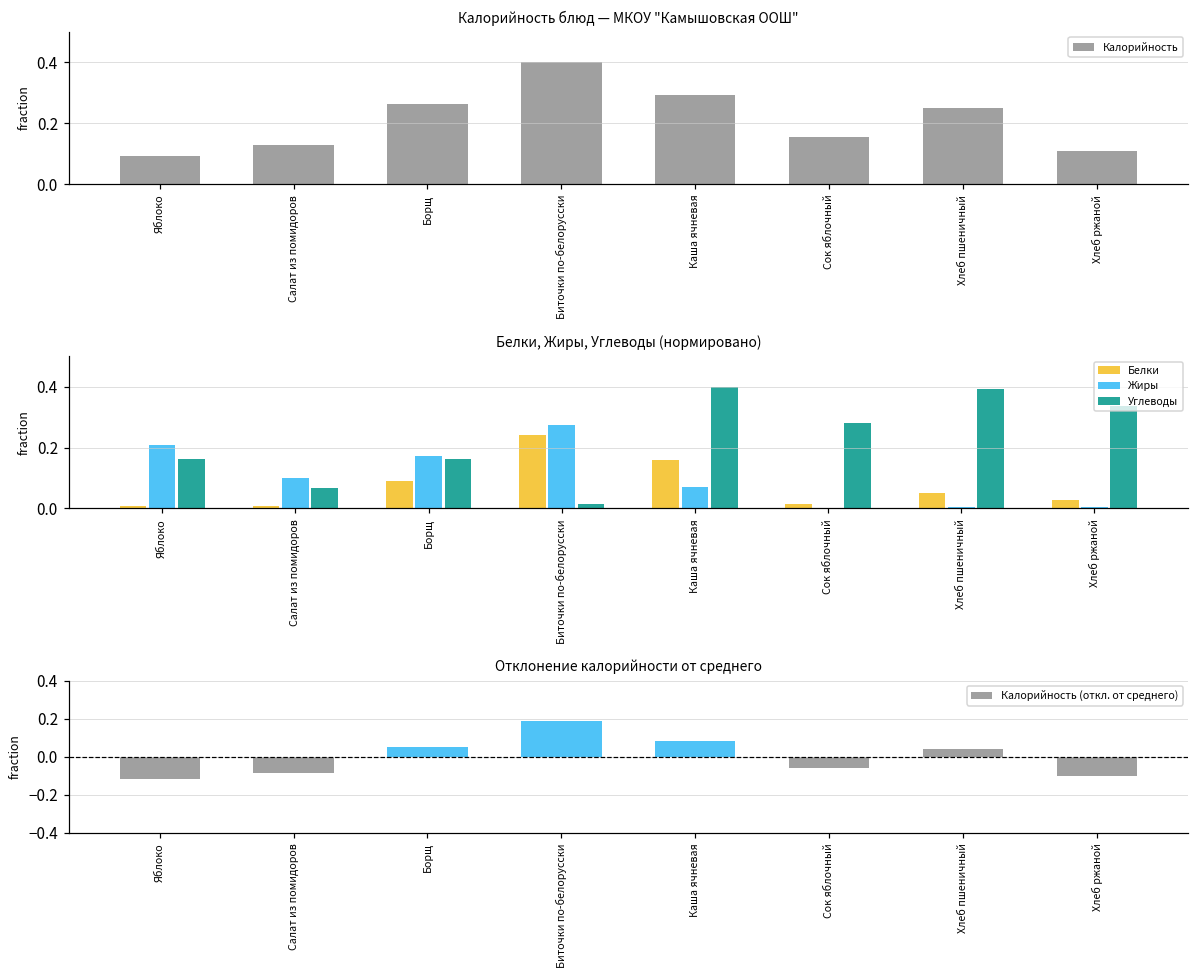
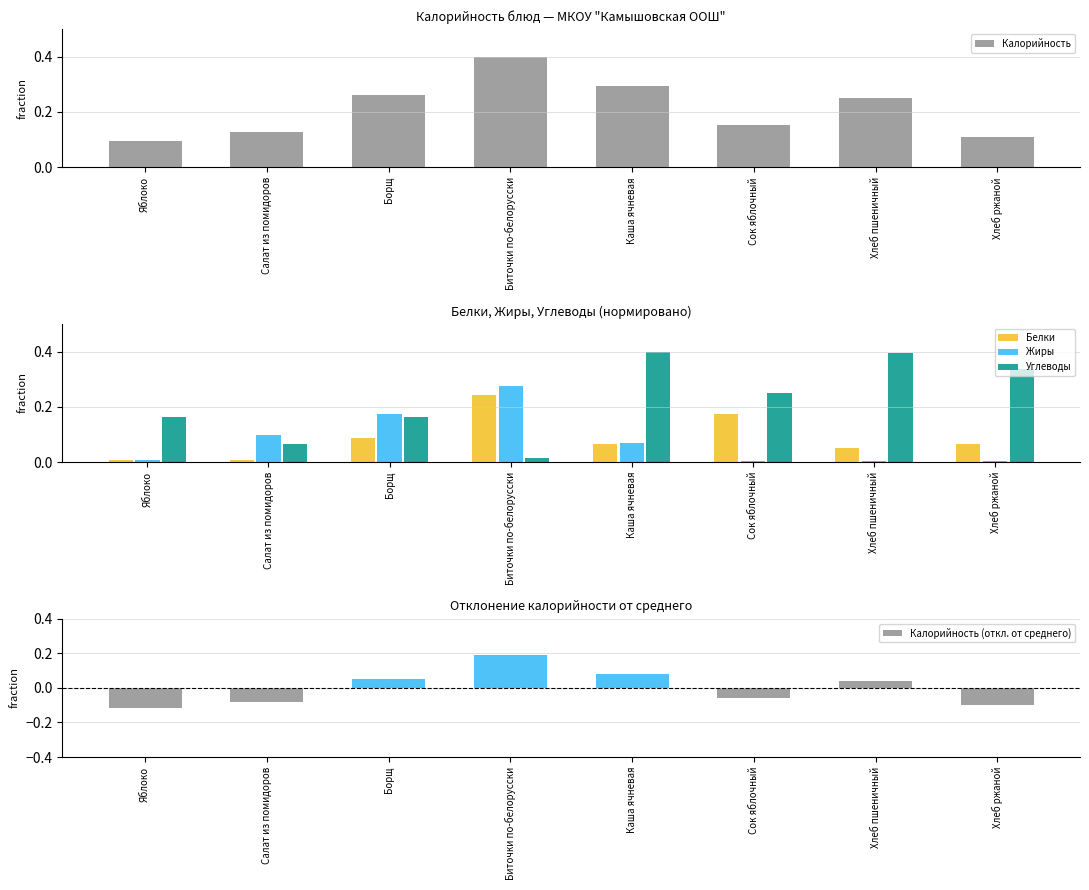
  {
    "Калорийность блюд — МКОУ \"Камышовская ООШ\"": {
      "Яблоко": 0.09,
      "Салат из помидоров": 0.13,
      "Борщ": 0.26,
      "Биточки по-белорусски": 0.40,
      "Каша ячневая": 0.29,
      "Сок яблочный": 0.15,
      "Хлеб пшеничный": 0.25,
      "Хлеб ржаной": 0.11
    },
    "Белки, Жиры, Углеводы (нормировано)": {
      "Белки": {
        "Борщ": 0.09,
        "Биточки по-белорусски": 0.24,
-       "Каша ячневая": 0.16,
-       "Сок яблочный": 0.01,
+       "Каша ячневая": 0.07,
+       "Сок яблочный": 0.17,
        "Хлеб пшеничный": 0.05,
-       "Хлеб ржаной": 0.03
+       "Хлеб ржаной": 0.07
      },
      "Жиры": {
-       "Яблоко": 0.21,
+       "Яблоко": 0.01,
        "Салат из помидоров": 0.10,
        "Борщ": 0.17,
        "Биточки по-белорусски": 0.27,
        "Каша ячневая": 0.07
      },
      "Углеводы": {
        "Яблоко": 0.16,
        "Салат из помидоров": 0.07,
        "Борщ": 0.16,
        "Биточки по-белорусски": 0.01,
        "Каша ячневая": 0.40,
-       "Сок яблочный": 0.28,
+       "Сок яблочный": 0.25,
        "Хлеб пшеничный": 0.39
      }
    },
    "Отклонение калорийности от среднего": {
      "Яблоко": -0.12,
      "Салат из помидоров": -0.08,
      "Борщ": 0.05,
      "Биточки по-белорусски": 0.19,
      "Каша ячневая": 0.08,
      "Сок яблочный": -0.06,
      "Хлеб пшеничный": 0.04,
      "Хлеб ржаной": -0.10
    }
  }
